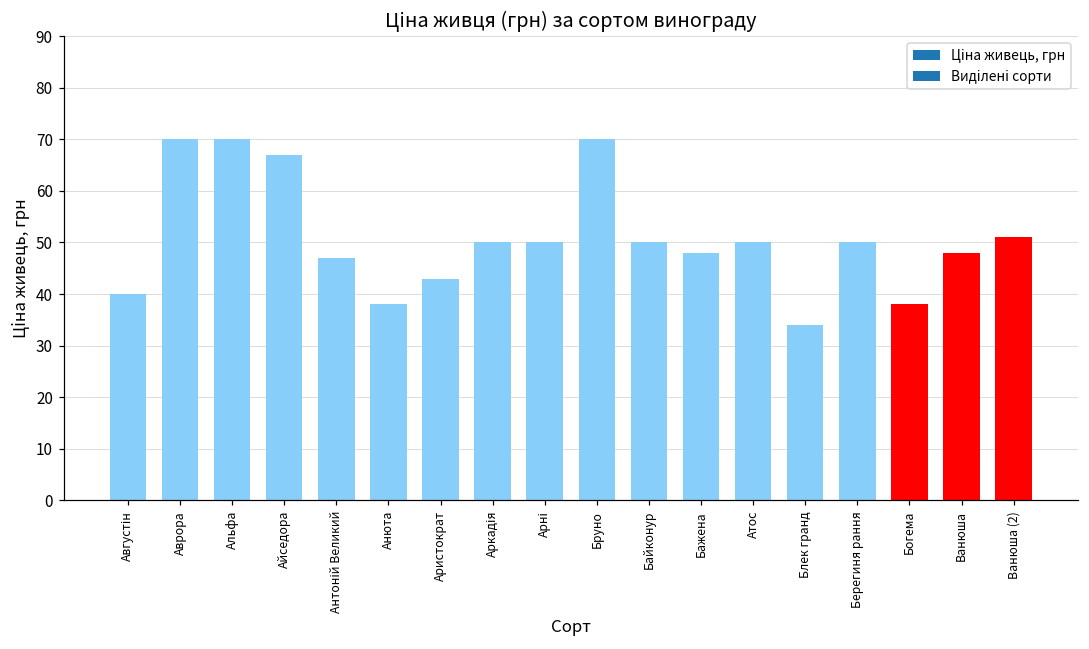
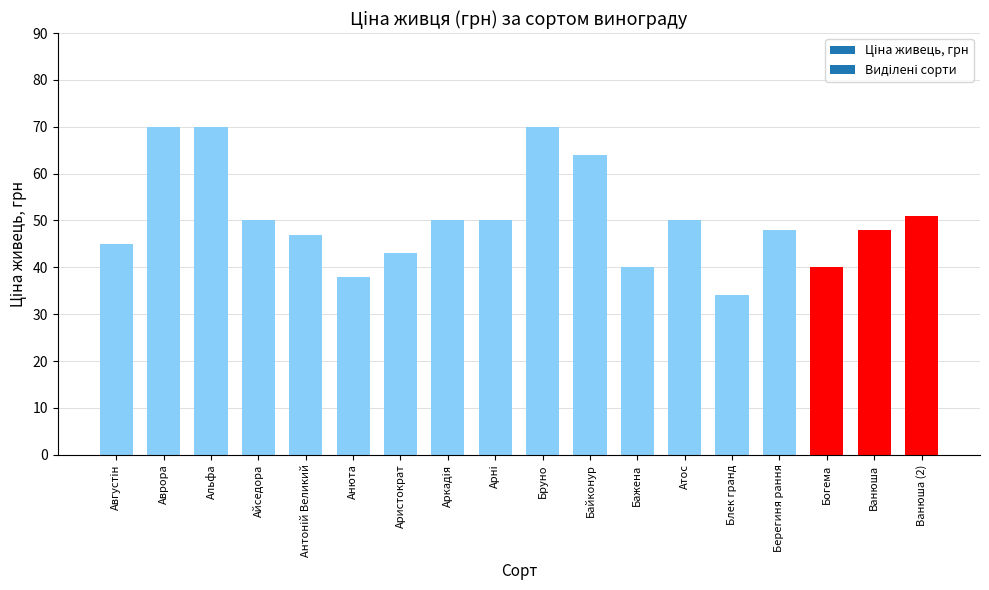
  {
-   "Августін": 40,
+   "Августін": 45,
    "Аврора": 70,
    "Альфа": 70,
-   "Айседора": 67,
+   "Айседора": 50,
    "Антоній Великий": 47,
    "Анюта": 38,
    "Аристократ": 43,
    "Аркадія": 50,
    "Арні": 50,
    "Бруно": 70,
-   "Байконур": 50,
-   "Бажена": 48,
+   "Байконур": 64,
+   "Бажена": 40,
    "Атос": 50,
    "Блек гранд": 34,
-   "Берегиня рання": 50,
-   "Богема": 38,
+   "Берегиня рання": 48,
+   "Богема": 40,
    "Ванюша": 48,
    "Ванюша (2)": 51
  }
